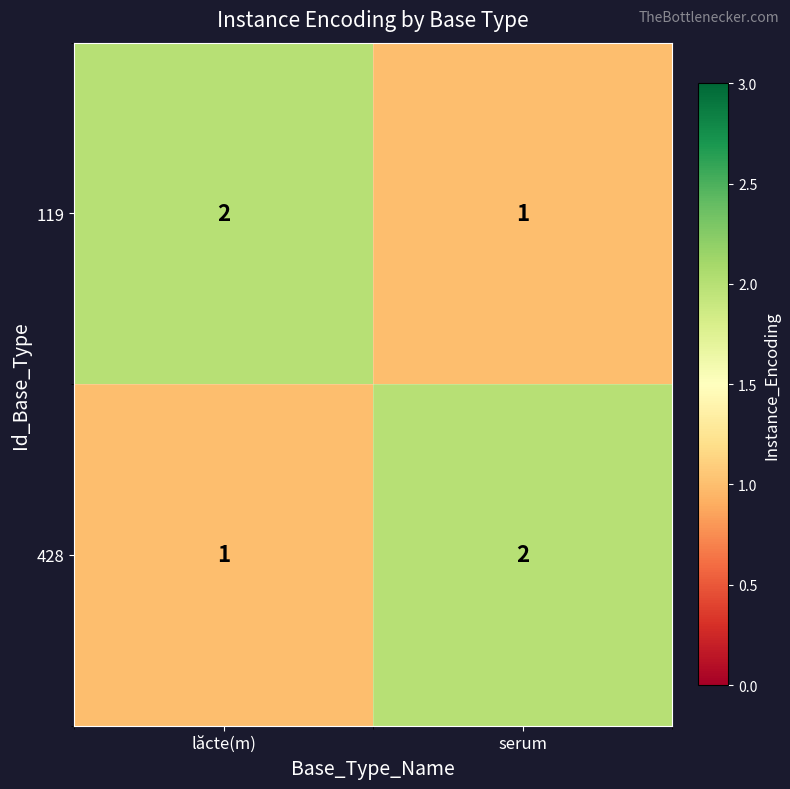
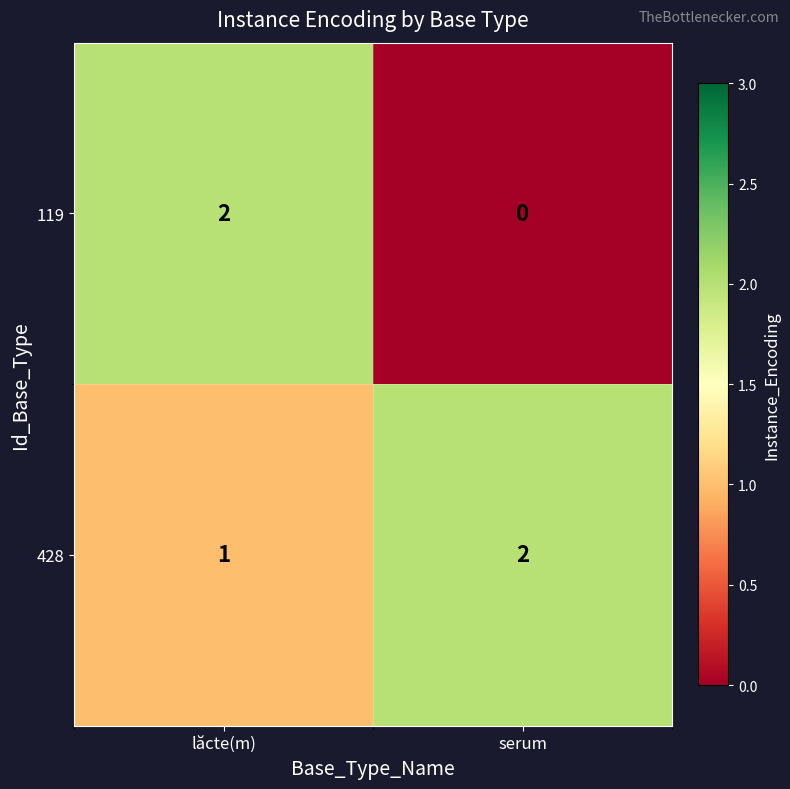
  {
    "119": {
      "lăcte(m)": 2,
-     "serum": 1
+     "serum": 0
    },
    "428": {
      "lăcte(m)": 1,
      "serum": 2
    }
  }
